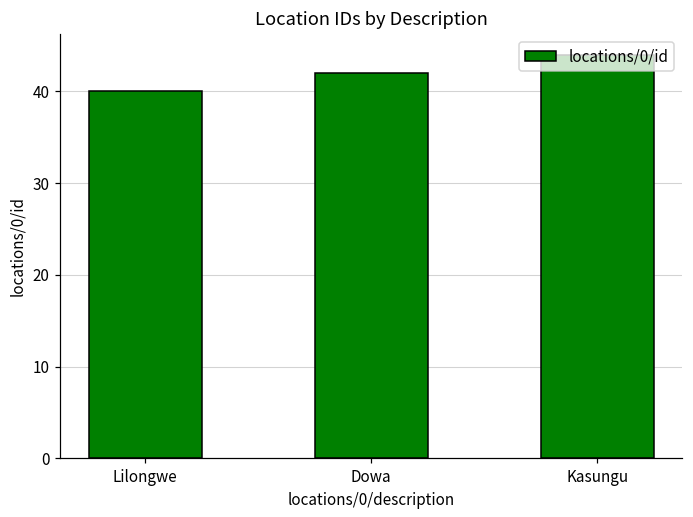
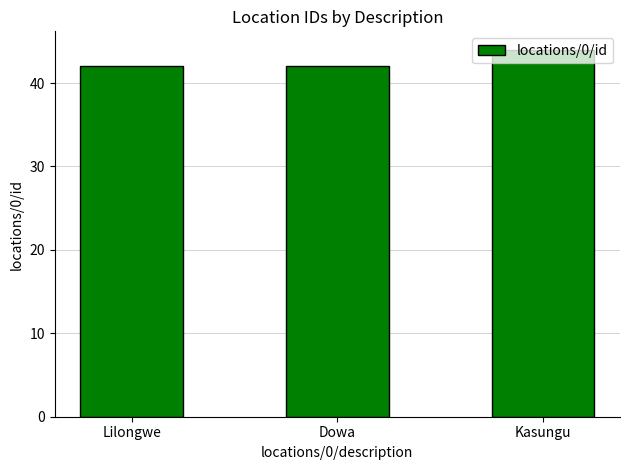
  {
-   "Lilongwe": 40,
+   "Lilongwe": 42,
    "Dowa": 42
  }
